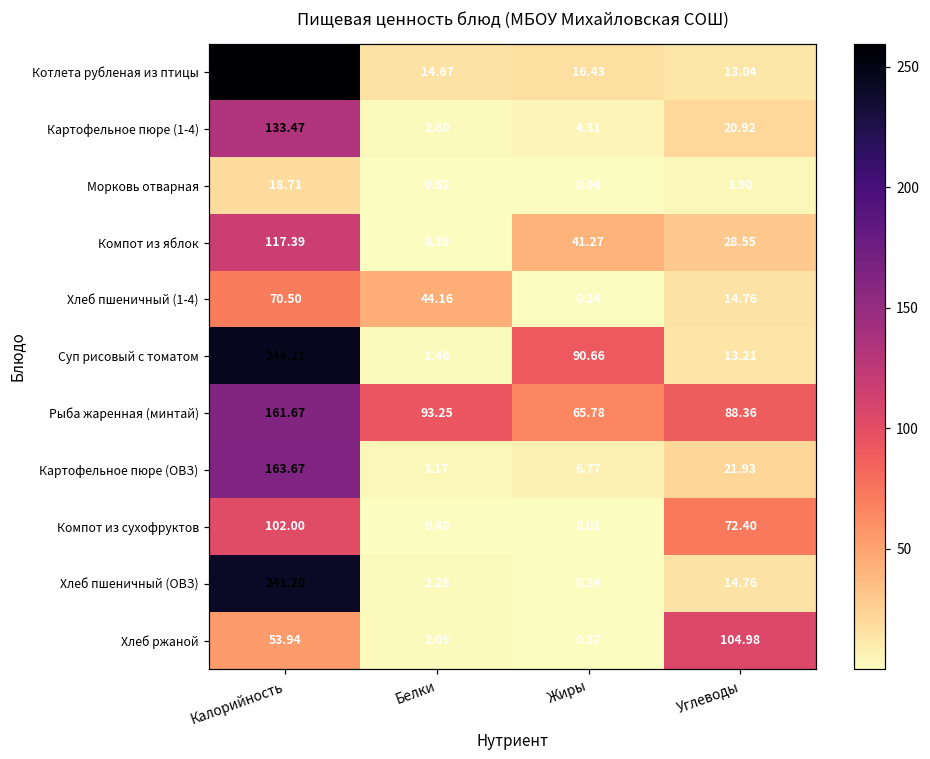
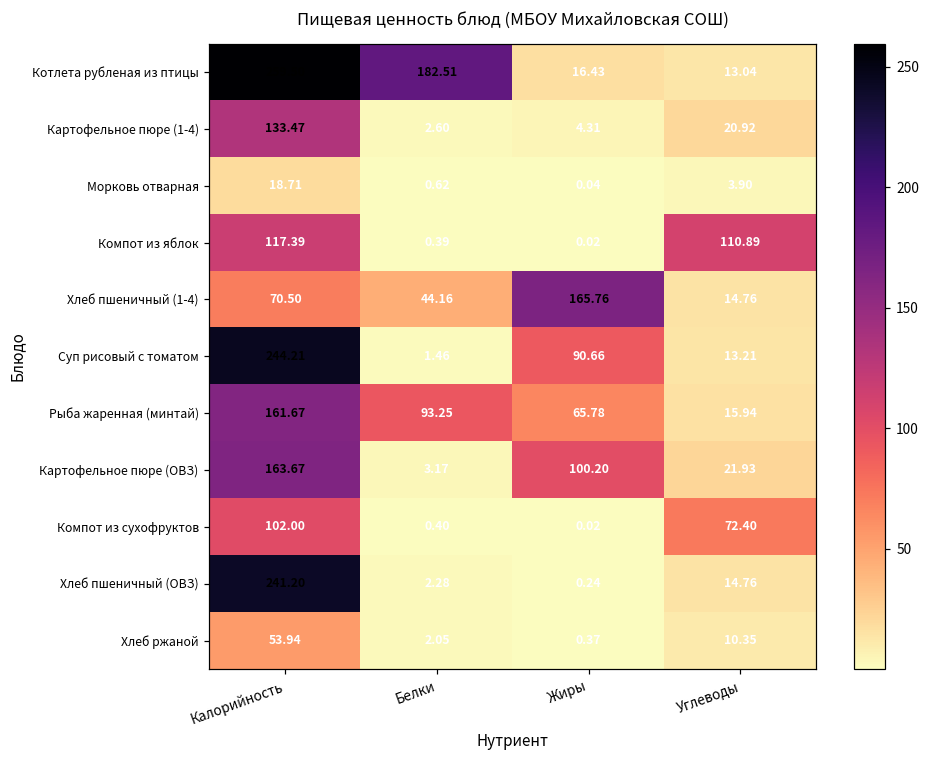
  {
    "Котлета рубленая из птицы": {
-     "Белки": 14.67,
+     "Белки": 182.51,
      "Жиры": 16.43,
      "Углеводы": 13.04
    },
    "Картофельное пюре (1-4)": {
      "Калорийность": 133.47,
      "Белки": 2.60,
      "Жиры": 4.31,
      "Углеводы": 20.92
    },
    "Морковь отварная": {
      "Калорийность": 18.71,
      "Белки": 0.62,
      "Жиры": 0.04,
      "Углеводы": 3.90
    },
    "Компот из яблок": {
      "Калорийность": 117.39,
      "Белки": 0.39,
-     "Жиры": 41.27,
-     "Углеводы": 28.55
+     "Жиры": 0.02,
+     "Углеводы": 110.89
    },
    "Хлеб пшеничный (1-4)": {
      "Калорийность": 70.50,
      "Белки": 44.16,
-     "Жиры": 0.24,
+     "Жиры": 165.76,
      "Углеводы": 14.76
    },
    "Суп рисовый с томатом": {
      "Белки": 1.46,
      "Жиры": 90.66,
      "Углеводы": 13.21
    },
    "Рыба жаренная (минтай)": {
      "Калорийность": 161.67,
      "Белки": 93.25,
      "Жиры": 65.78,
-     "Углеводы": 88.36
+     "Углеводы": 15.94
    },
    "Картофельное пюре (ОВЗ)": {
      "Калорийность": 163.67,
      "Белки": 3.17,
-     "Жиры": 6.77,
+     "Жиры": 100.20,
      "Углеводы": 21.93
    },
    "Компот из сухофруктов": {
      "Калорийность": 102.00,
      "Белки": 0.40,
      "Жиры": 0.02,
      "Углеводы": 72.40
    },
    "Хлеб пшеничный (ОВЗ)": {
      "Белки": 2.28,
      "Жиры": 0.24,
      "Углеводы": 14.76
    },
    "Хлеб ржаной": {
      "Калорийность": 53.94,
      "Белки": 2.05,
      "Жиры": 0.37,
-     "Углеводы": 104.98
+     "Углеводы": 10.35
    }
  }
